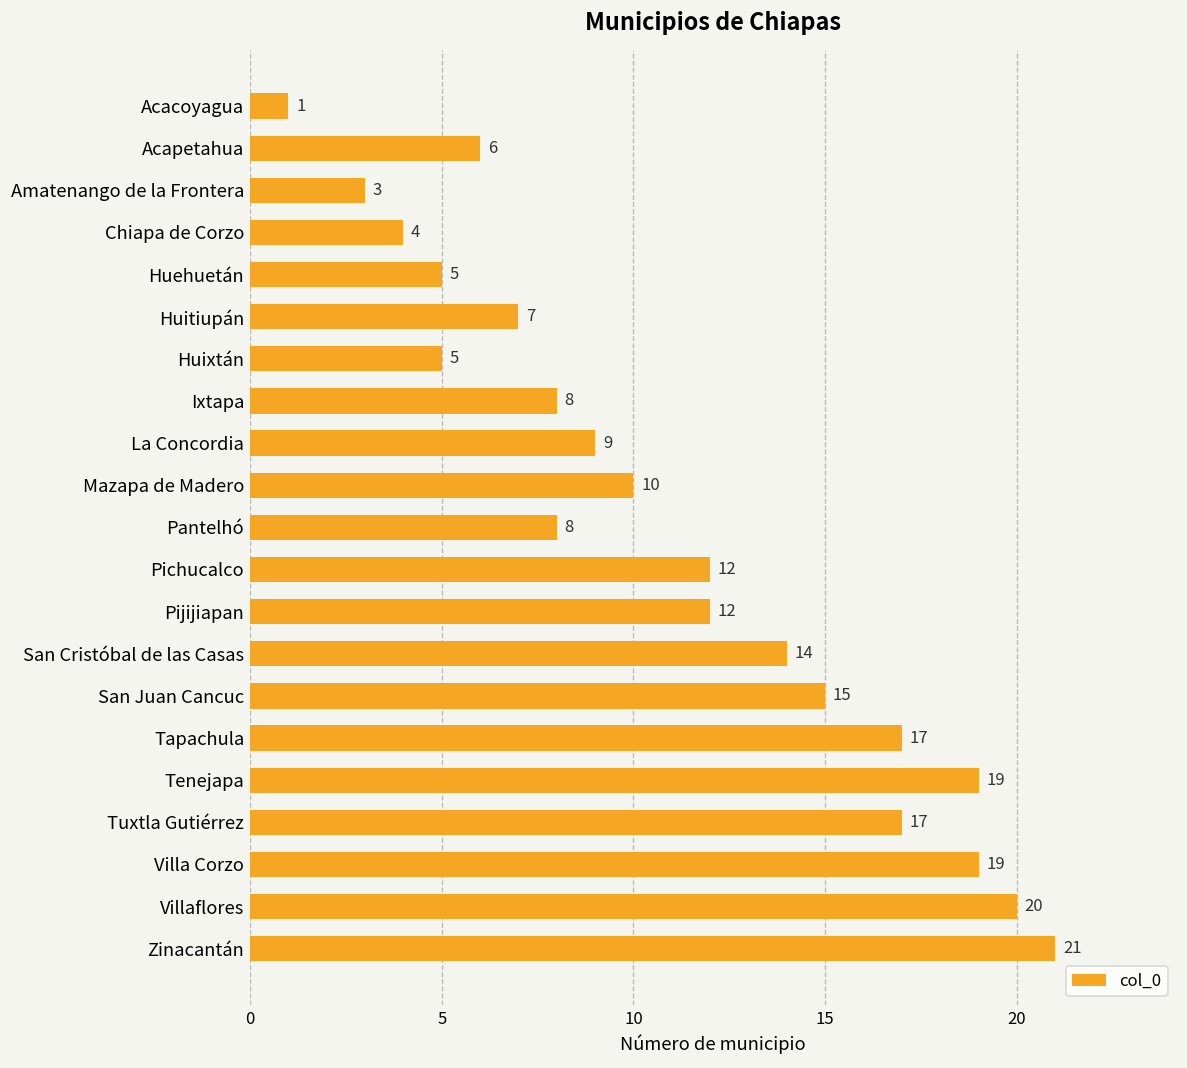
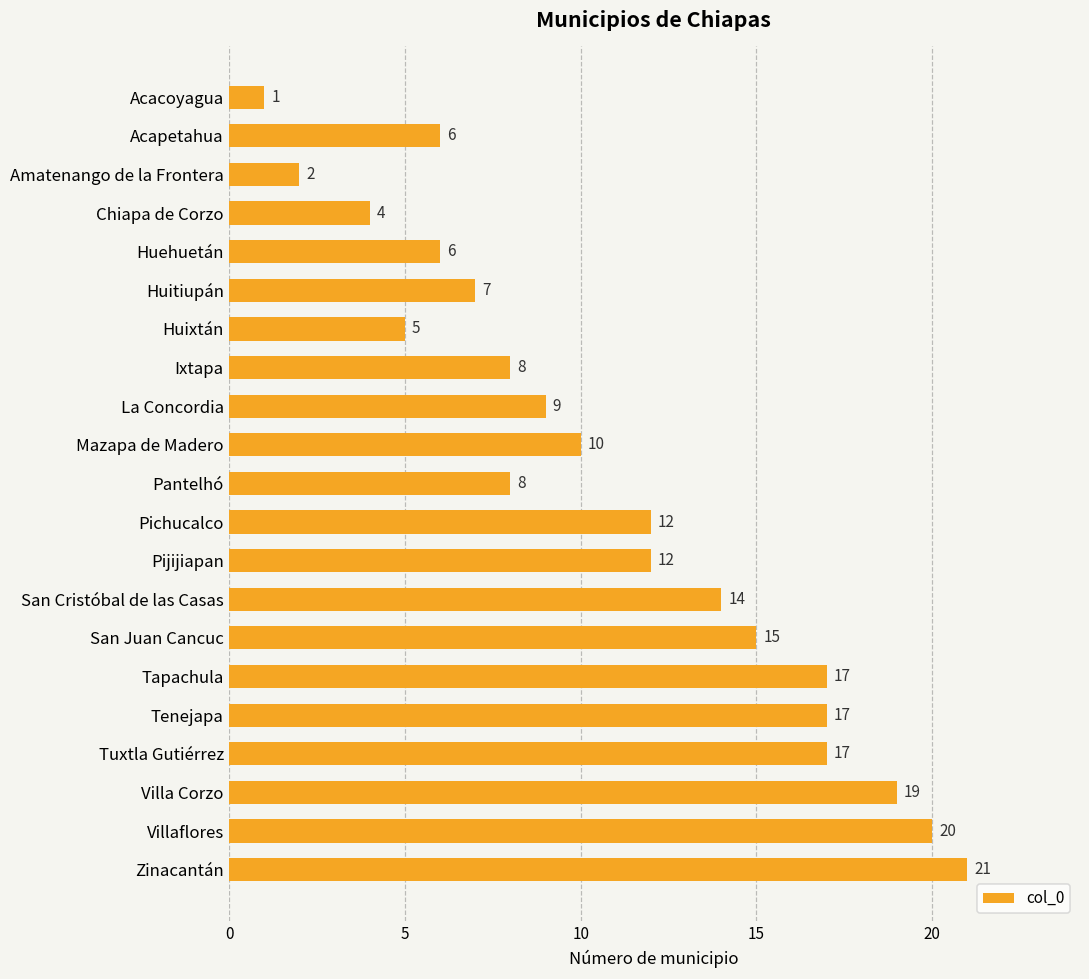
  {
    "Acacoyagua": 1,
    "Acapetahua": 6,
-   "Amatenango de la Frontera": 3,
+   "Amatenango de la Frontera": 2,
    "Chiapa de Corzo": 4,
-   "Huehuetán": 5,
+   "Huehuetán": 6,
    "Huitiupán": 7,
    "Huixtán": 5,
    "Ixtapa": 8,
    "La Concordia": 9,
    "Mazapa de Madero": 10,
    "Pantelhó": 8,
    "Pichucalco": 12,
    "Pijijiapan": 12,
    "San Cristóbal de las Casas": 14,
    "San Juan Cancuc": 15,
    "Tapachula": 17,
-   "Tenejapa": 19,
+   "Tenejapa": 17,
    "Tuxtla Gutiérrez": 17,
    "Villa Corzo": 19,
    "Villaflores": 20,
    "Zinacantán": 21
  }
